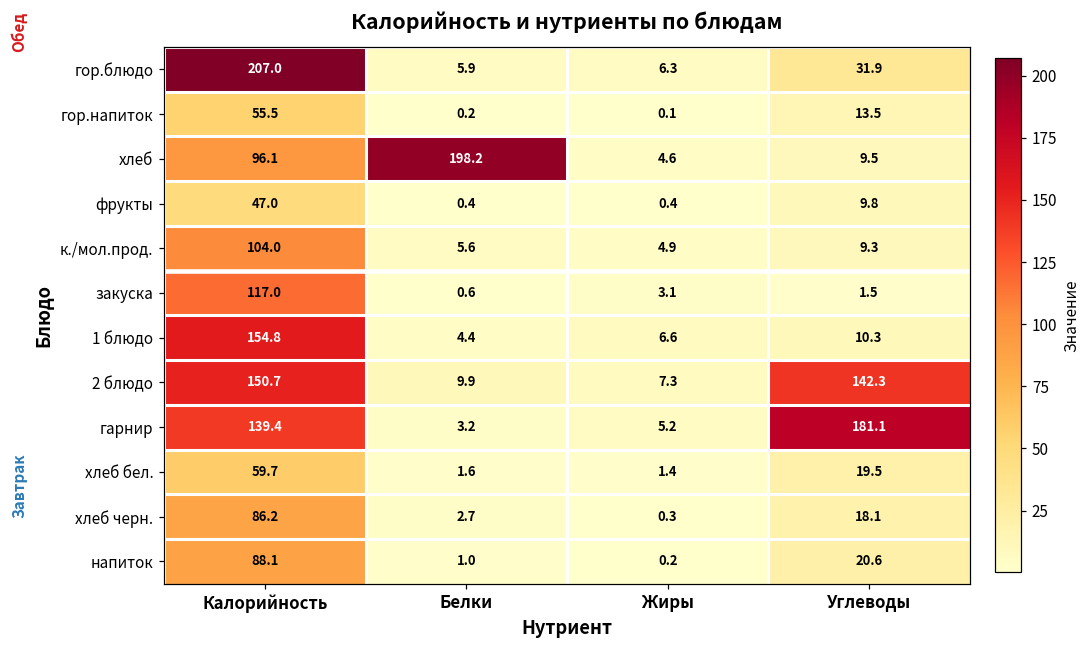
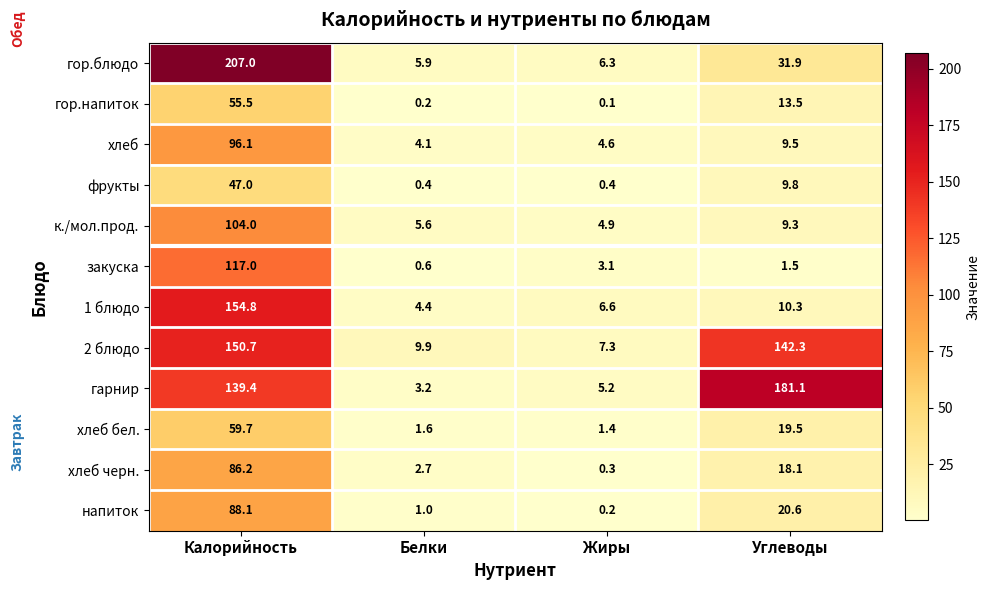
  {
    "гор.блюдо": {
      "Калорийность": 207.0,
      "Белки": 5.9,
      "Жиры": 6.3,
      "Углеводы": 31.9
    },
    "гор.напиток": {
      "Калорийность": 55.5,
      "Белки": 0.2,
      "Жиры": 0.1,
      "Углеводы": 13.5
    },
    "хлеб": {
      "Калорийность": 96.1,
-     "Белки": 198.2,
+     "Белки": 4.1,
      "Жиры": 4.6,
      "Углеводы": 9.5
    },
    "фрукты": {
      "Калорийность": 47.0,
      "Белки": 0.4,
      "Жиры": 0.4,
      "Углеводы": 9.8
    },
    "к./мол.прод.": {
      "Калорийность": 104.0,
      "Белки": 5.6,
      "Жиры": 4.9,
      "Углеводы": 9.3
    },
    "закуска": {
      "Калорийность": 117.0,
      "Белки": 0.6,
      "Жиры": 3.1,
      "Углеводы": 1.5
    },
    "1 блюдо": {
      "Калорийность": 154.8,
      "Белки": 4.4,
      "Жиры": 6.6,
      "Углеводы": 10.3
    },
    "2 блюдо": {
      "Калорийность": 150.7,
      "Белки": 9.9,
      "Жиры": 7.3,
      "Углеводы": 142.3
    },
    "гарнир": {
      "Калорийность": 139.4,
      "Белки": 3.2,
      "Жиры": 5.2,
      "Углеводы": 181.1
    },
    "хлеб бел.": {
      "Калорийность": 59.7,
      "Белки": 1.6,
      "Жиры": 1.4,
      "Углеводы": 19.5
    },
    "хлеб черн.": {
      "Калорийность": 86.2,
      "Белки": 2.7,
      "Жиры": 0.3,
      "Углеводы": 18.1
    },
    "напиток": {
      "Калорийность": 88.1,
      "Белки": 1.0,
      "Жиры": 0.2,
      "Углеводы": 20.6
    }
  }
